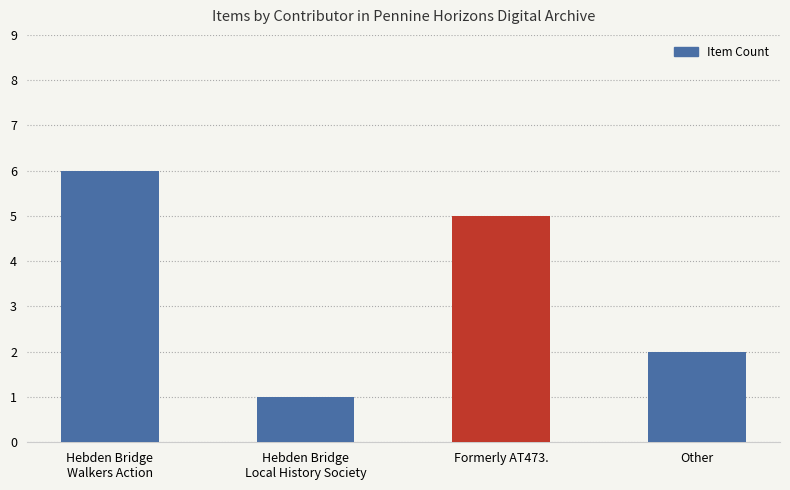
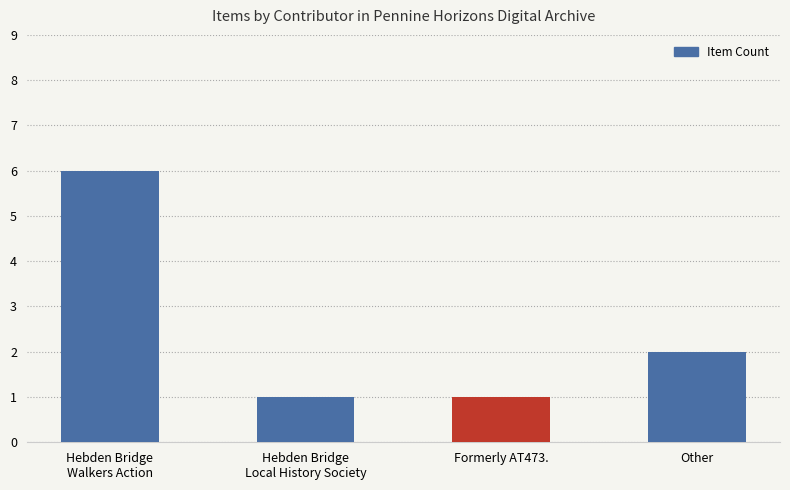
  {
    "Hebden Bridge Walkers Action": 6,
    "Hebden Bridge Local History Society": 1,
-   "Formerly AT473.": 5,
+   "Formerly AT473.": 1,
    "Other": 2
  }
